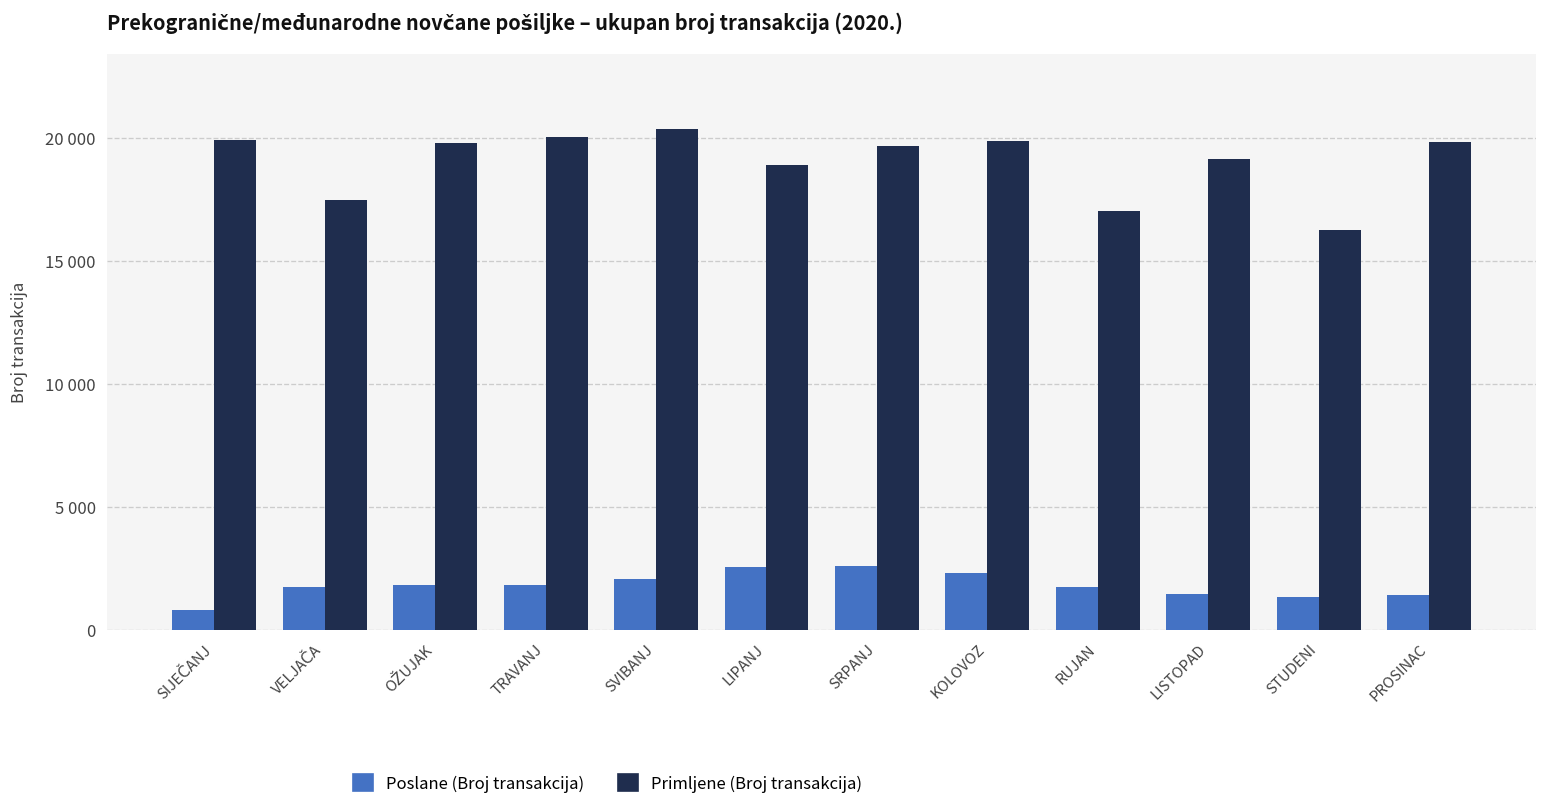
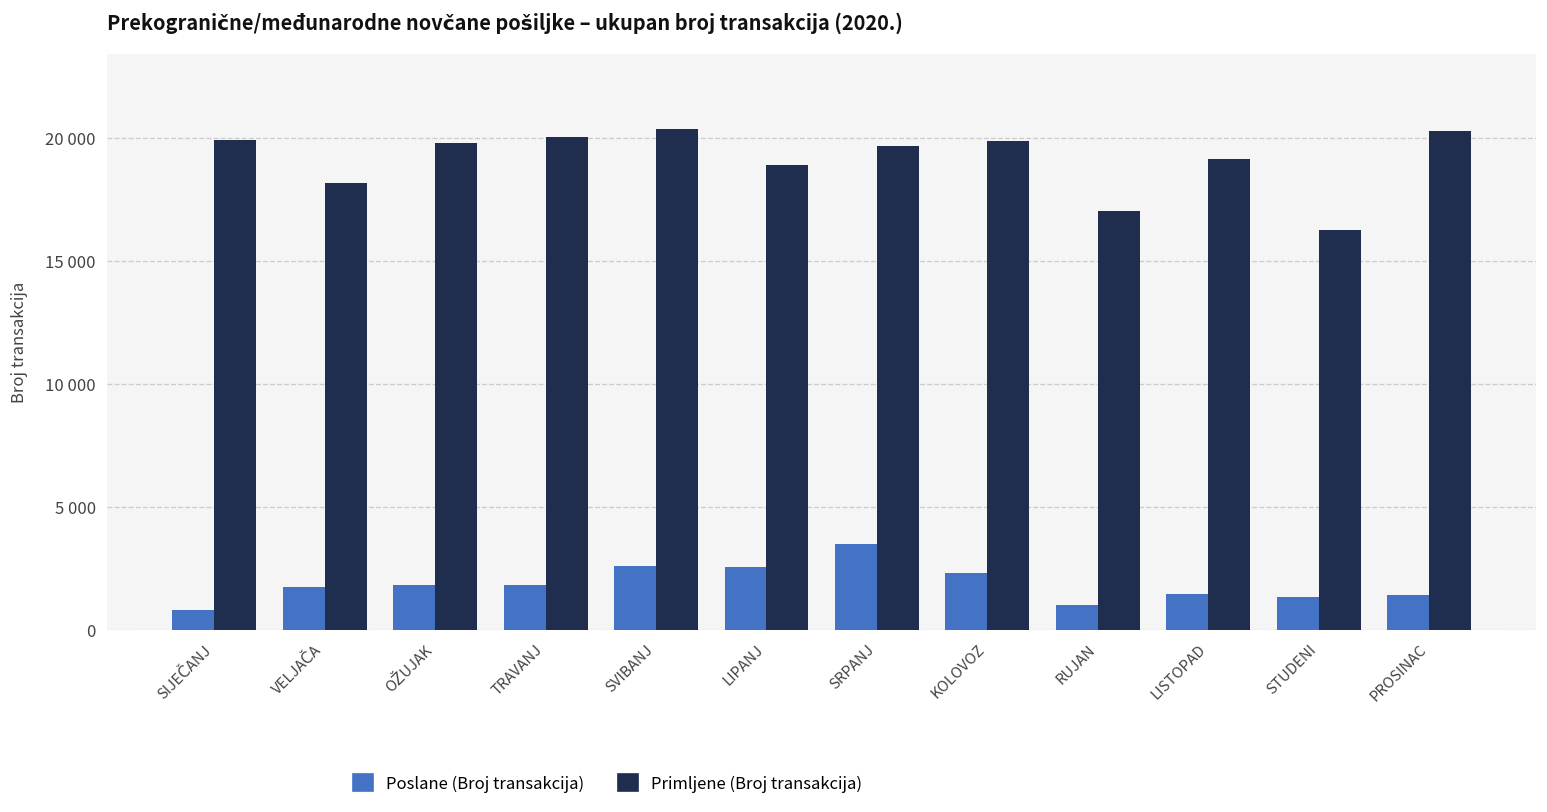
  {
    "Poslane (Broj transakcija)": {
      "SIJEČANJ": 800,
      "VELJAČA": 1700,
      "OŽUJAK": 1900,
      "TRAVANJ": 1800,
-     "SVIBANJ": 2100,
+     "SVIBANJ": 2600,
      "LIPANJ": 2600,
-     "SRPANJ": 2600,
+     "SRPANJ": 3500,
      "KOLOVOZ": 2300,
-     "RUJAN": 1800,
+     "RUJAN": 1000,
      "LISTOPAD": 1500,
      "STUDENI": 1400,
      "PROSINAC": 1400
    },
    "Primljene (Broj transakcija)": {
      "SIJEČANJ": 19900,
-     "VELJAČA": 17500,
+     "VELJAČA": 18200,
      "OŽUJAK": 19800,
      "TRAVANJ": 20000,
      "SVIBANJ": 20400,
      "LIPANJ": 18900,
      "SRPANJ": 19700,
      "KOLOVOZ": 19900,
      "RUJAN": 17000,
      "LISTOPAD": 19100,
      "STUDENI": 16300,
-     "PROSINAC": 19900
+     "PROSINAC": 20300
    }
  }
